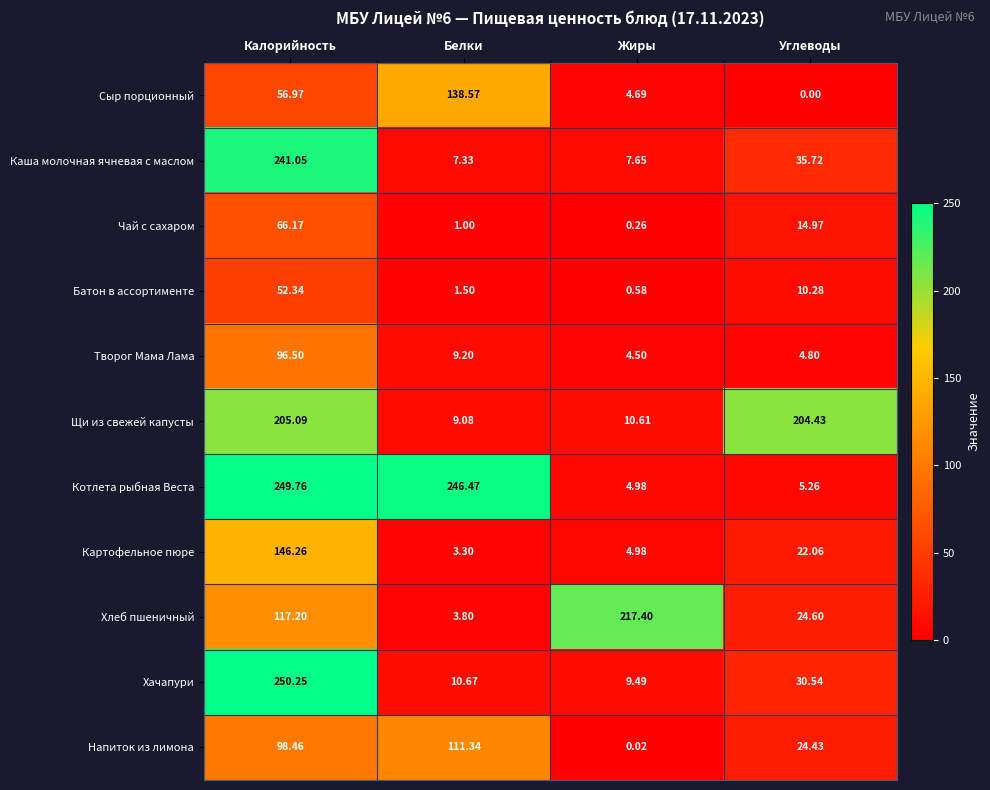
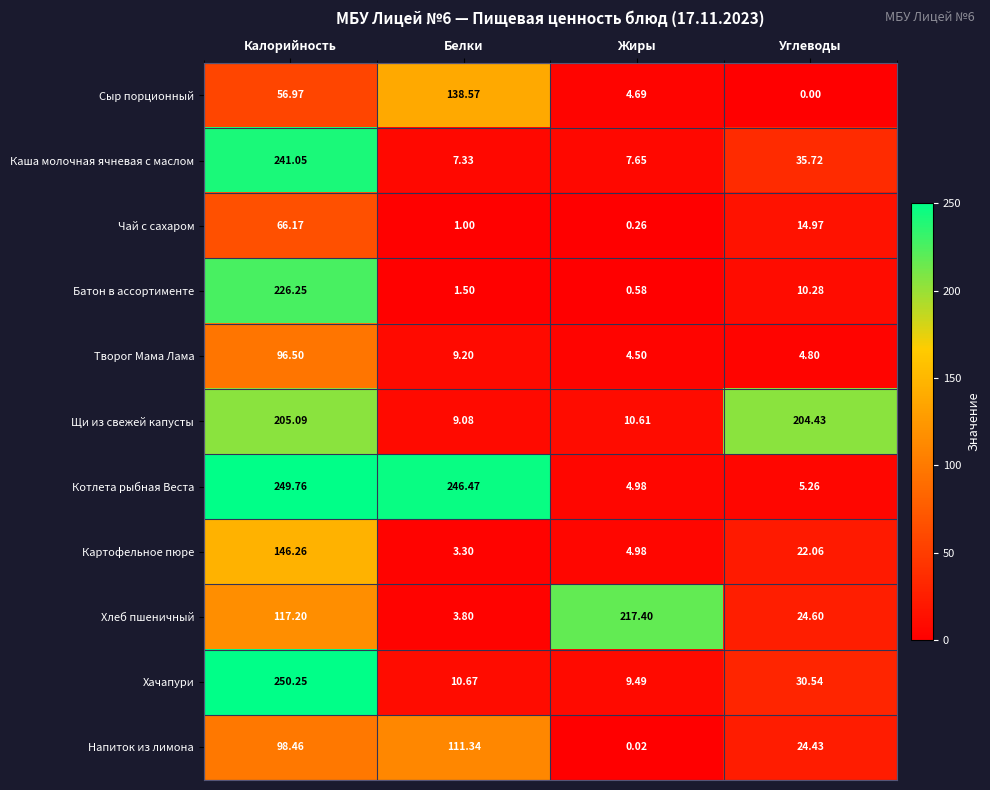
  {
    "Сыр порционный": {
      "Калорийность": 56.97,
      "Белки": 138.57,
      "Жиры": 4.69,
      "Углеводы": 0.00
    },
    "Каша молочная ячневая с маслом": {
      "Калорийность": 241.05,
      "Белки": 7.33,
      "Жиры": 7.65,
      "Углеводы": 35.72
    },
    "Чай с сахаром": {
      "Калорийность": 66.17,
      "Белки": 1.00,
      "Жиры": 0.26,
      "Углеводы": 14.97
    },
    "Батон в ассортименте": {
-     "Калорийность": 52.34,
+     "Калорийность": 226.25,
      "Белки": 1.50,
      "Жиры": 0.58,
      "Углеводы": 10.28
    },
    "Творог Мама Лама": {
      "Калорийность": 96.50,
      "Белки": 9.20,
      "Жиры": 4.50,
      "Углеводы": 4.80
    },
    "Щи из свежей капусты": {
      "Калорийность": 205.09,
      "Белки": 9.08,
      "Жиры": 10.61,
      "Углеводы": 204.43
    },
    "Котлета рыбная Веста": {
      "Калорийность": 249.76,
      "Белки": 246.47,
      "Жиры": 4.98,
      "Углеводы": 5.26
    },
    "Картофельное пюре": {
      "Калорийность": 146.26,
      "Белки": 3.30,
      "Жиры": 4.98,
      "Углеводы": 22.06
    },
    "Хлеб пшеничный": {
      "Калорийность": 117.20,
      "Белки": 3.80,
      "Жиры": 217.40,
      "Углеводы": 24.60
    },
    "Хачапури": {
      "Калорийность": 250.25,
      "Белки": 10.67,
      "Жиры": 9.49,
      "Углеводы": 30.54
    },
    "Напиток из лимона": {
      "Калорийность": 98.46,
      "Белки": 111.34,
      "Жиры": 0.02,
      "Углеводы": 24.43
    }
  }
